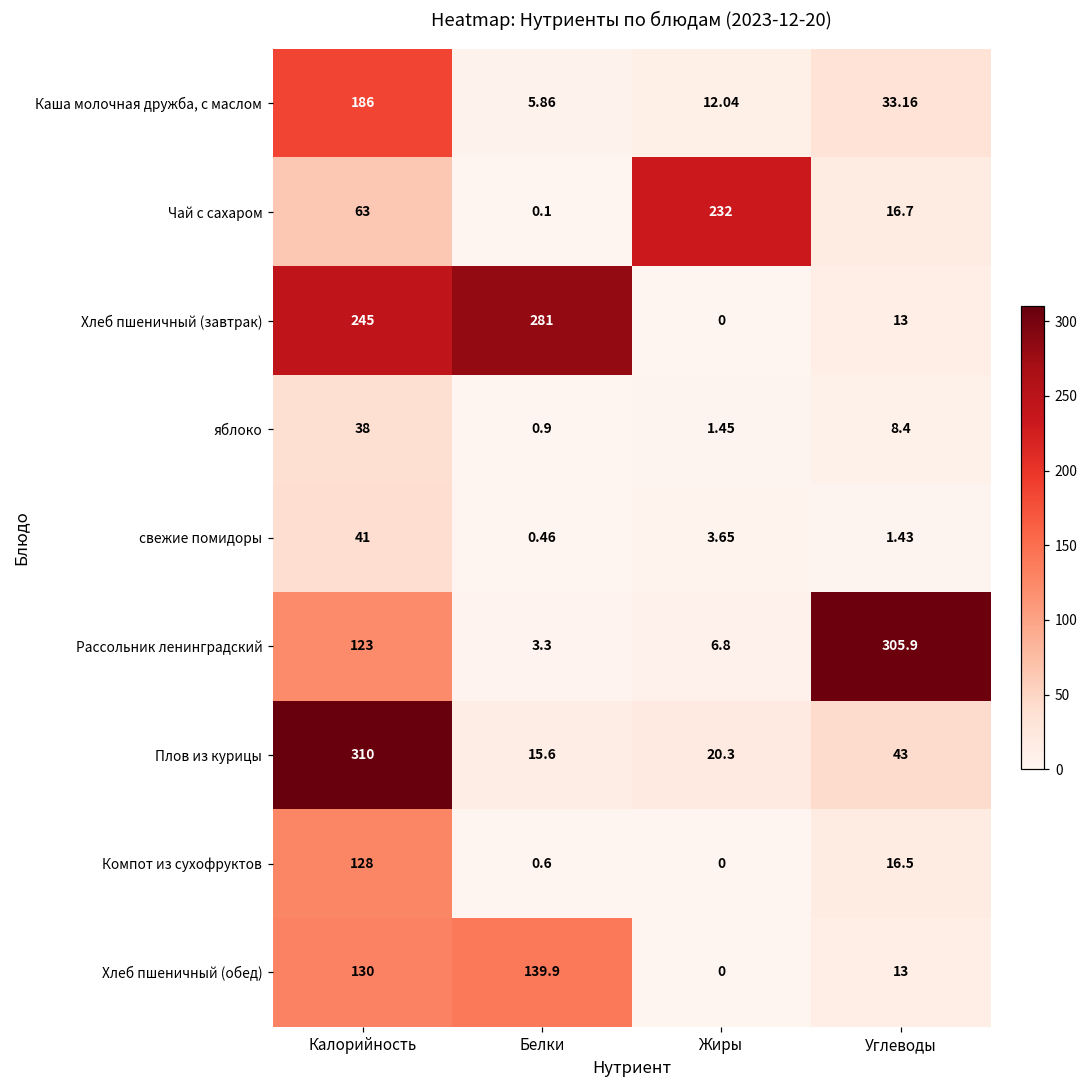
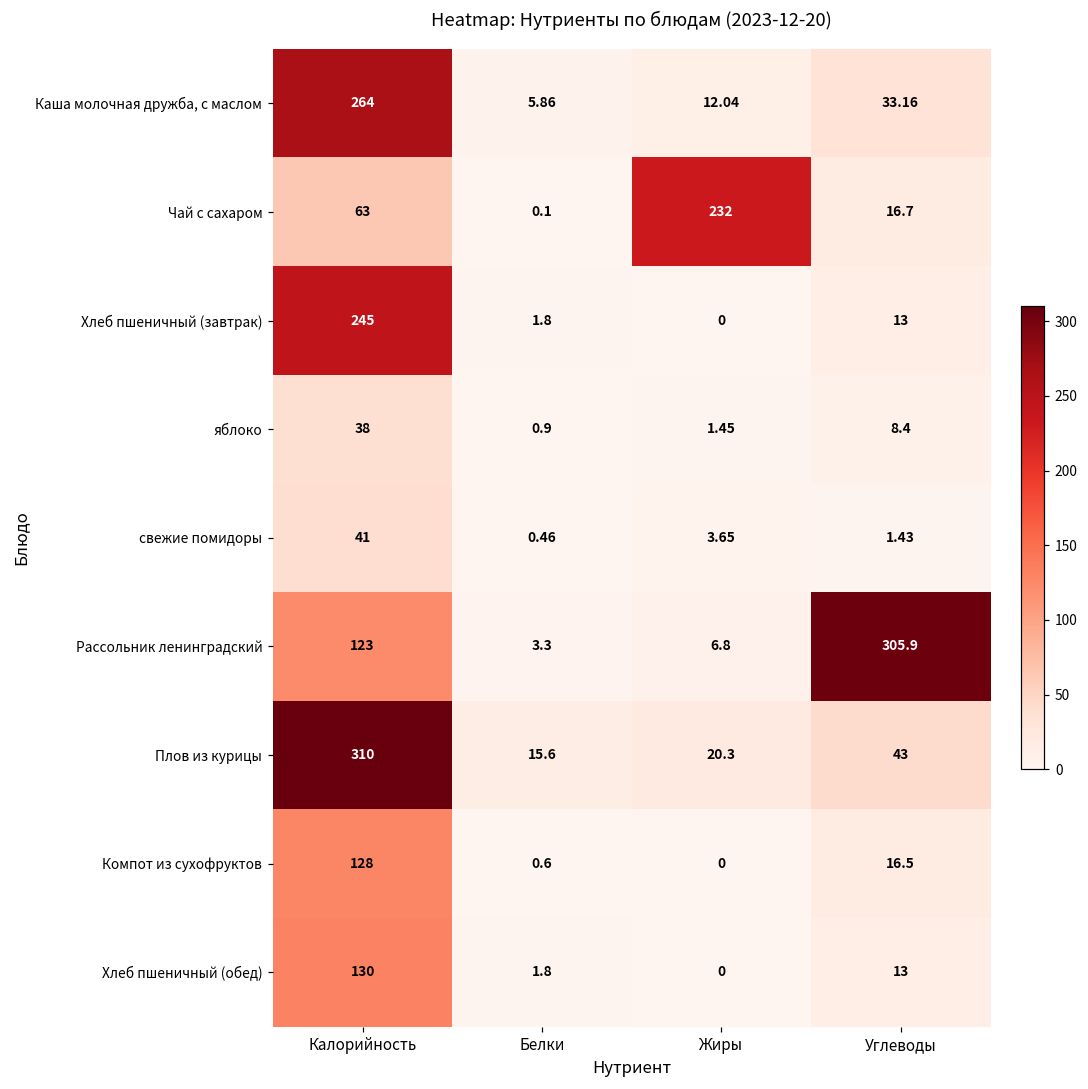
  {
    "Каша молочная дружба, с маслом": {
-     "Калорийность": 186,
+     "Калорийность": 264,
      "Белки": 5.86,
      "Жиры": 12.04,
      "Углеводы": 33.16
    },
    "Чай с сахаром": {
      "Калорийность": 63,
      "Белки": 0.1,
      "Жиры": 232,
      "Углеводы": 16.7
    },
    "Хлеб пшеничный (завтрак)": {
      "Калорийность": 245,
-     "Белки": 281,
+     "Белки": 1.8,
      "Жиры": 0,
      "Углеводы": 13
    },
    "яблоко": {
      "Калорийность": 38,
      "Белки": 0.9,
      "Жиры": 1.45,
      "Углеводы": 8.4
    },
    "свежие помидоры": {
      "Калорийность": 41,
      "Белки": 0.46,
      "Жиры": 3.65,
      "Углеводы": 1.43
    },
    "Рассольник ленинградский": {
      "Калорийность": 123,
      "Белки": 3.3,
      "Жиры": 6.8,
      "Углеводы": 305.9
    },
    "Плов из курицы": {
      "Калорийность": 310,
      "Белки": 15.6,
      "Жиры": 20.3,
      "Углеводы": 43
    },
    "Компот из сухофруктов": {
      "Калорийность": 128,
      "Белки": 0.6,
      "Жиры": 0,
      "Углеводы": 16.5
    },
    "Хлеб пшеничный (обед)": {
      "Калорийность": 130,
-     "Белки": 139.9,
+     "Белки": 1.8,
      "Жиры": 0,
      "Углеводы": 13
    }
  }
